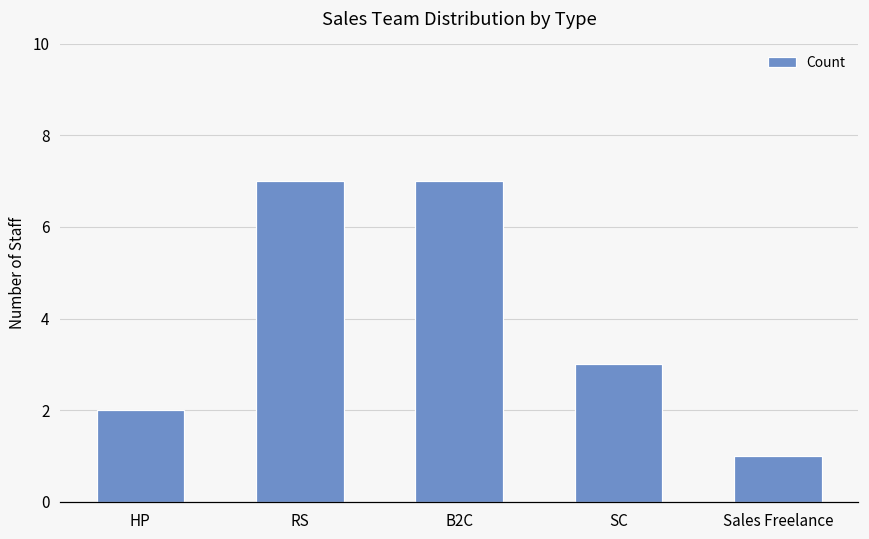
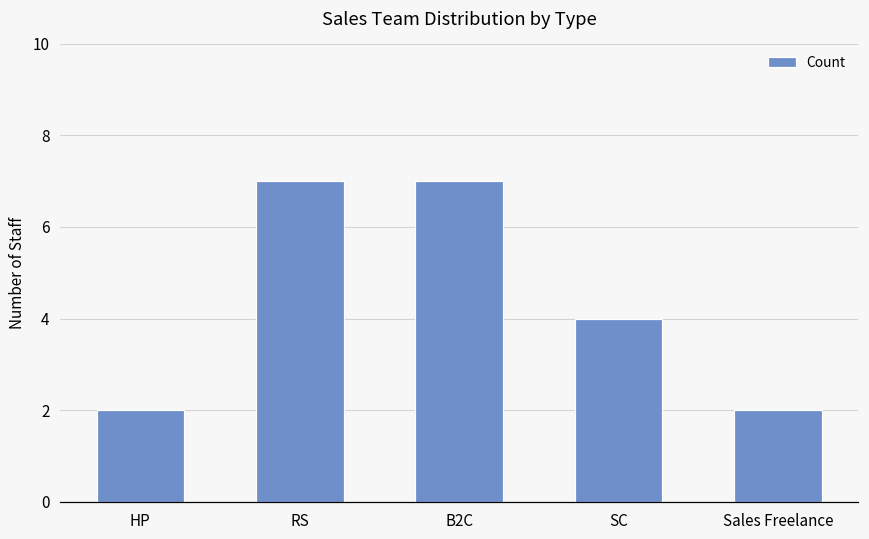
  {
    "HP": 2,
    "RS": 7,
    "B2C": 7,
-   "SC": 3,
-   "Sales Freelance": 1
+   "SC": 4,
+   "Sales Freelance": 2
  }
